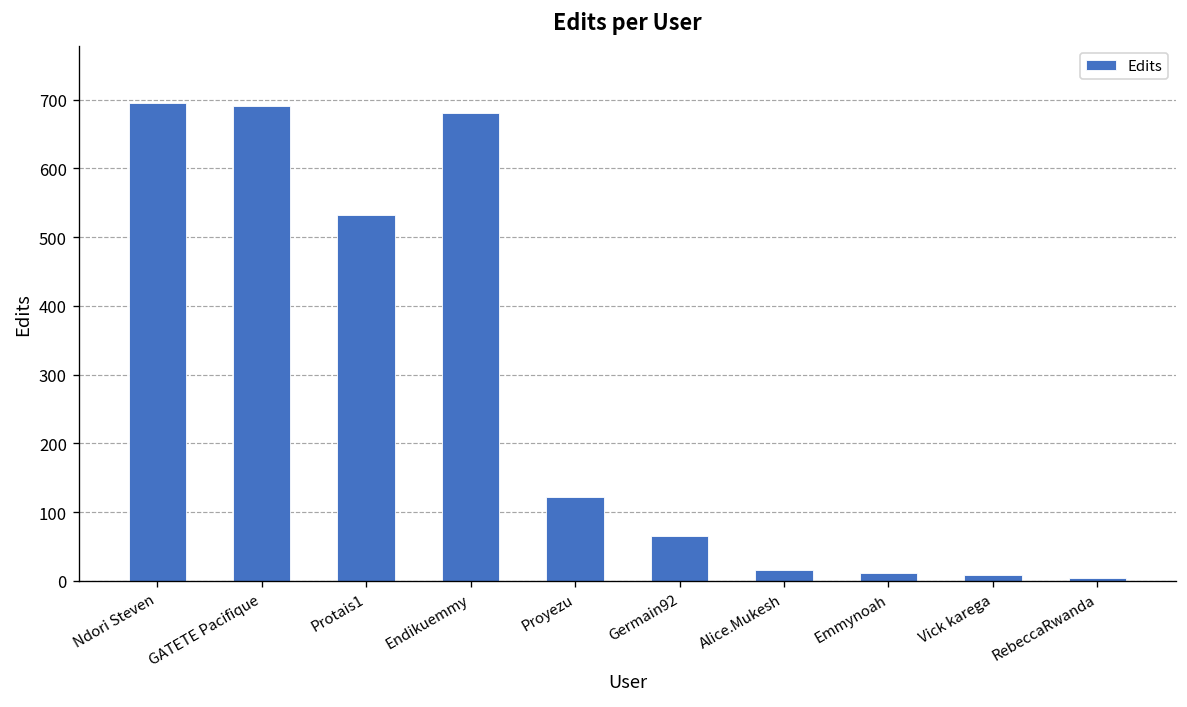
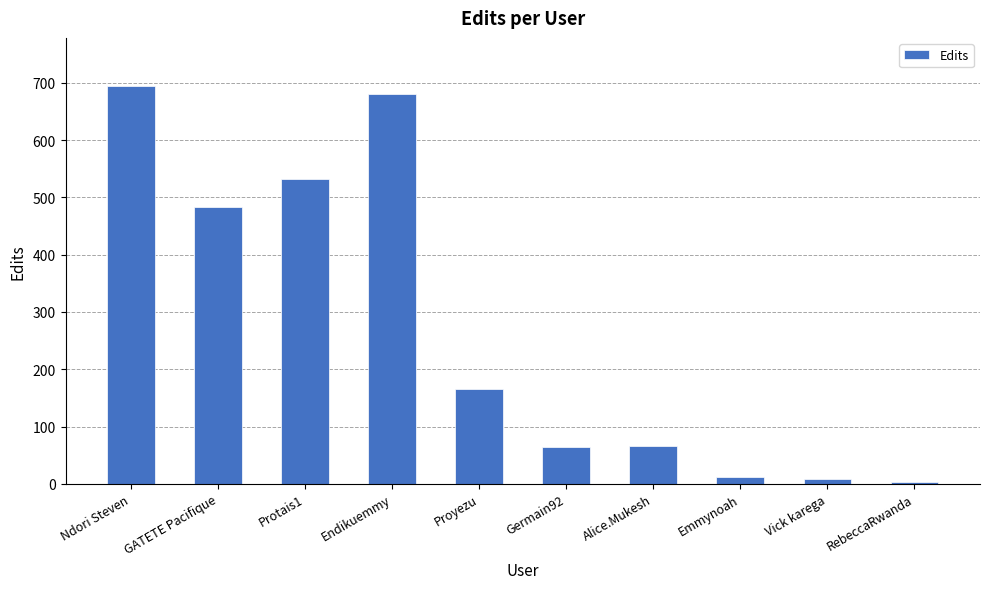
  {
    "Ndori Steven": 700,
-   "GATETE Pacifique": 690,
+   "GATETE Pacifique": 480,
    "Protais1": 530,
    "Endikuemmy": 680,
-   "Proyezu": 120,
+   "Proyezu": 170,
    "Germain92": 70,
-   "Alice.Mukesh": 20,
+   "Alice.Mukesh": 70,
    "Emmynoah": 10,
    "Vick karega": 10
  }
